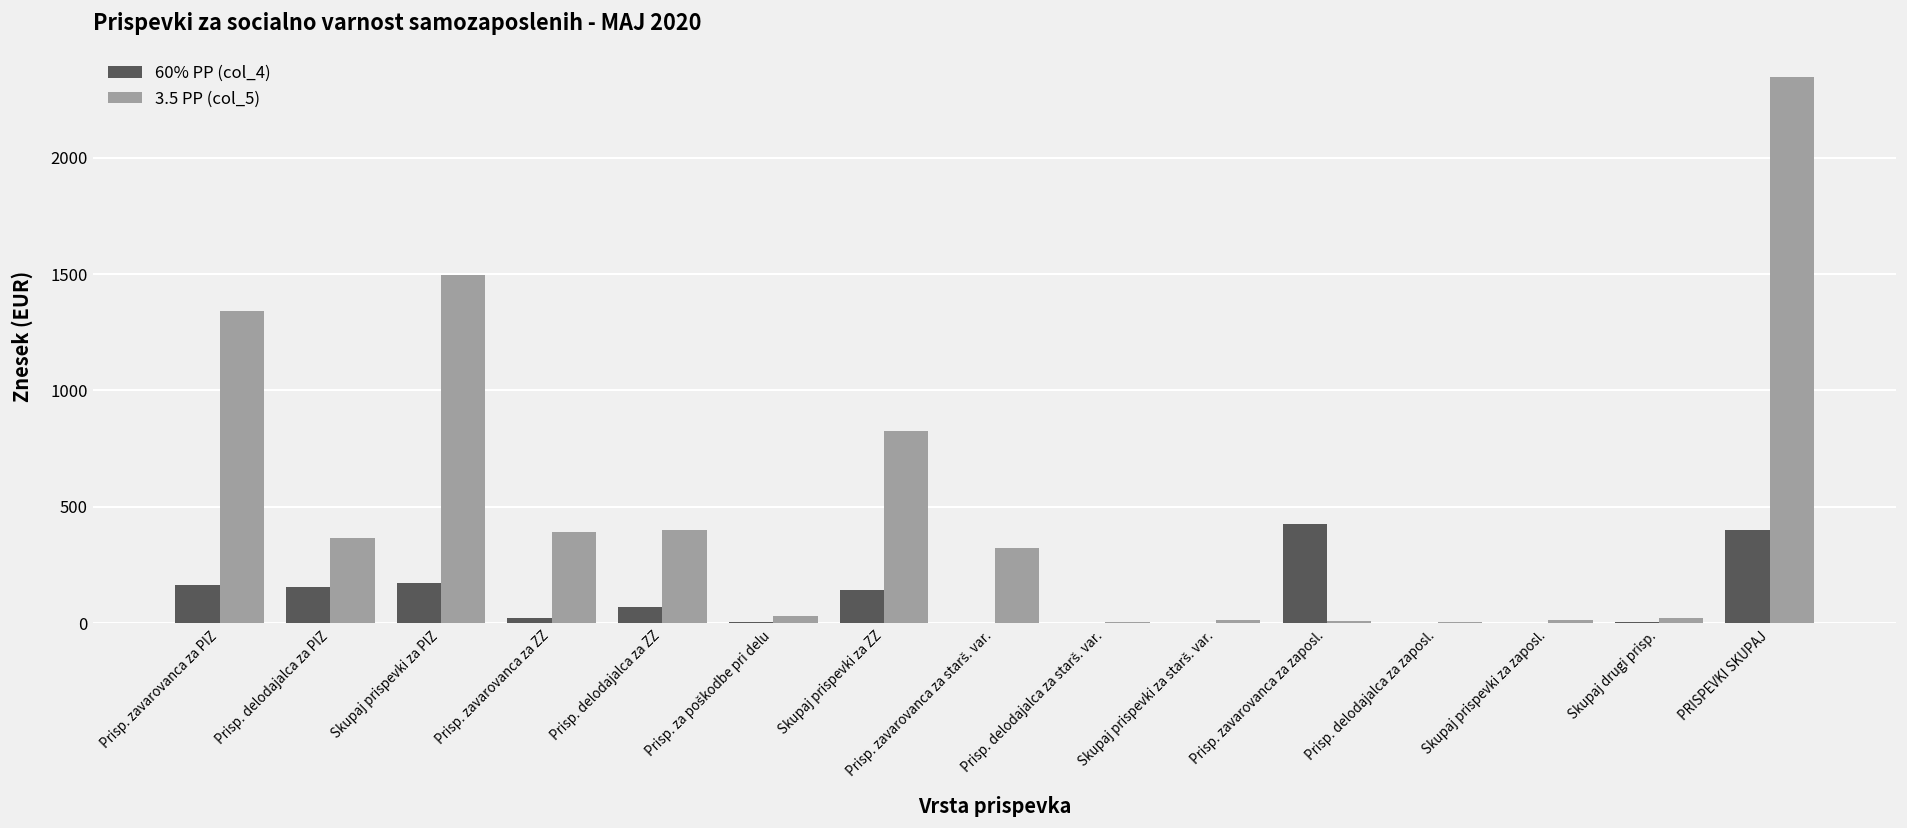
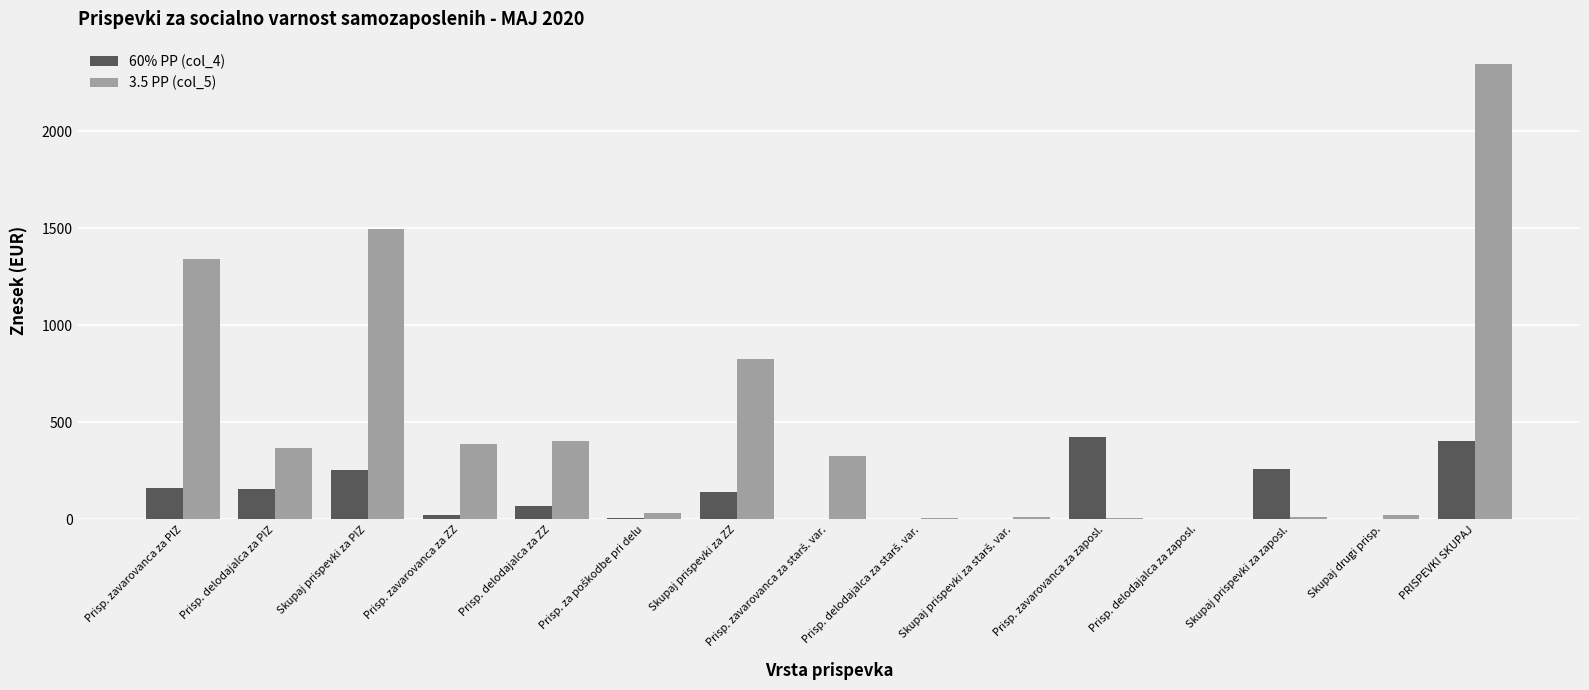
  {
    "60% PP (col_4)": {
      "Prisp. zavarovanca za PIZ": 160,
      "Prisp. delodajalca za PIZ": 160,
-     "Skupaj prispevki za PIZ": 170,
+     "Skupaj prispevki za PIZ": 260,
      "Prisp. zavarovanca za ZZ": 20,
      "Prisp. delodajalca za ZZ": 70,
      "Skupaj prispevki za ZZ": 140,
      "Prisp. zavarovanca za zaposl.": 420,
-     "Skupaj prispevki za zaposl.": 0,
+     "Skupaj prispevki za zaposl.": 260,
      "PRISPEVKI SKUPAJ": 400
    },
    "3.5 PP (col_5)": {
      "Prisp. zavarovanca za PIZ": 1340,
      "Prisp. delodajalca za PIZ": 370,
      "Skupaj prispevki za PIZ": 1490,
      "Prisp. zavarovanca za ZZ": 390,
      "Prisp. delodajalca za ZZ": 400,
      "Prisp. za poškodbe pri delu": 30,
      "Skupaj prispevki za ZZ": 830,
      "Prisp. zavarovanca za starš. var.": 320,
      "Skupaj drugi prisp.": 20,
      "PRISPEVKI SKUPAJ": 2340
    }
  }
